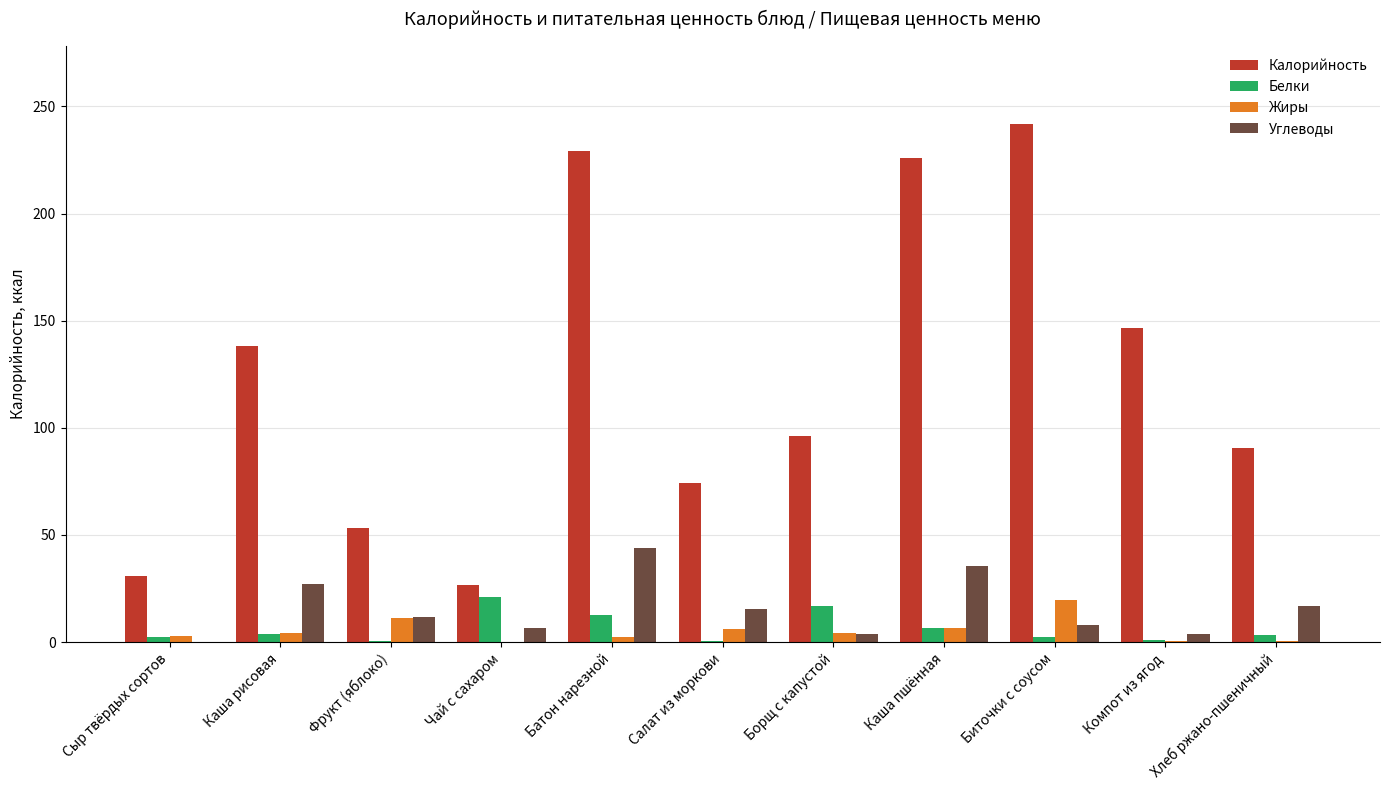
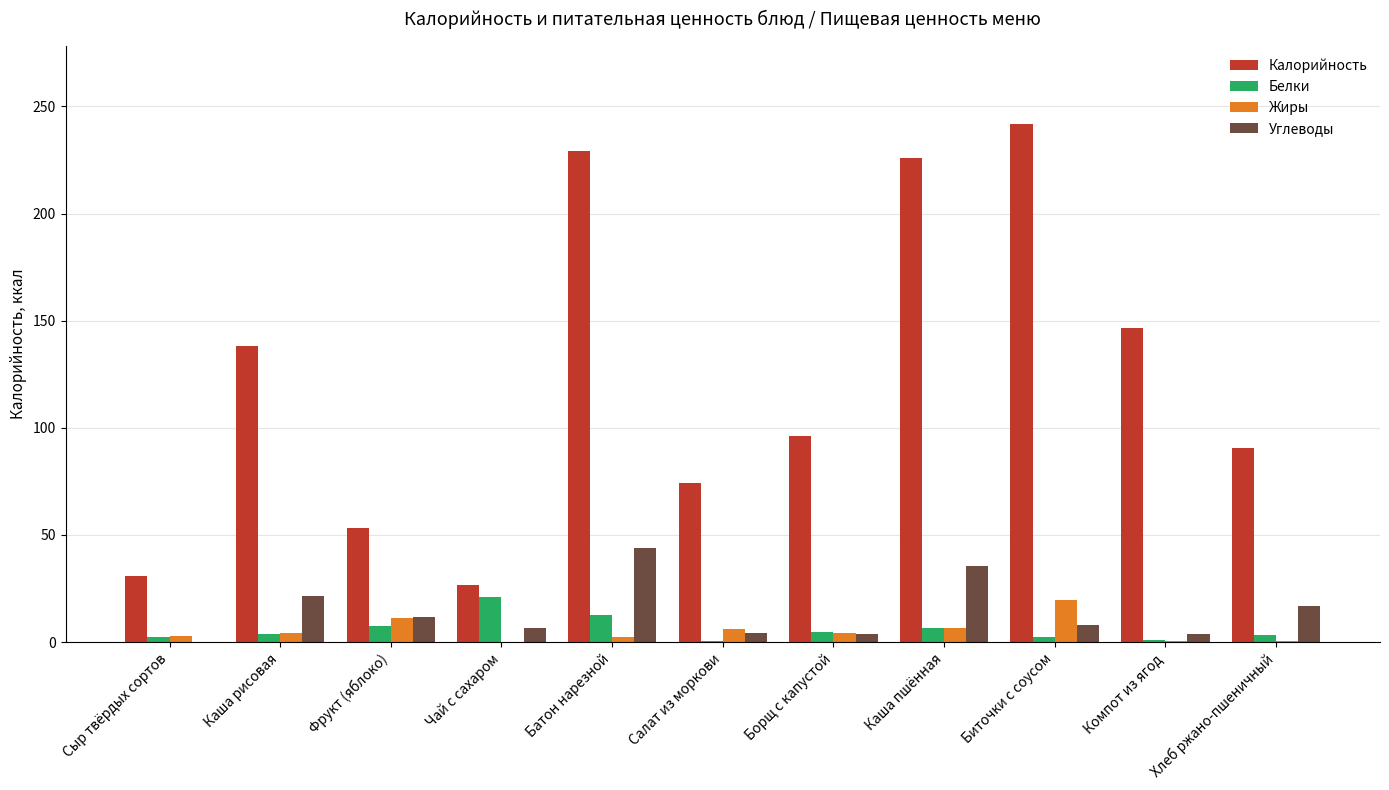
  {
    "Калорийность": {
      "Сыр твёрдых сортов": 31,
      "Каша рисовая": 138,
      "Фрукт (яблоко)": 53,
      "Чай с сахаром": 27,
      "Батон нарезной": 229,
      "Салат из моркови": 74,
      "Борщ с капустой": 96,
      "Каша пшённая": 226,
      "Биточки с соусом": 242,
      "Компот из ягод": 147,
      "Хлеб ржано-пшеничный": 91
    },
    "Белки": {
      "Сыр твёрдых сортов": 2,
      "Каша рисовая": 4,
-     "Фрукт (яблоко)": 1,
+     "Фрукт (яблоко)": 8,
      "Чай с сахаром": 21,
      "Батон нарезной": 13,
-     "Борщ с капустой": 17,
+     "Борщ с капустой": 5,
      "Каша пшённая": 6,
      "Биточки с соусом": 2,
      "Хлеб ржано-пшеничный": 3
    },
    "Жиры": {
      "Сыр твёрдых сортов": 3,
      "Каша рисовая": 4,
      "Фрукт (яблоко)": 11,
      "Чай с сахаром": 0,
      "Батон нарезной": 2,
      "Салат из моркови": 6,
      "Борщ с капустой": 4,
      "Каша пшённая": 7,
      "Биточки с соусом": 20
    },
    "Углеводы": {
      "Сыр твёрдых сортов": 0,
-     "Каша рисовая": 27,
+     "Каша рисовая": 22,
      "Фрукт (яблоко)": 12,
      "Чай с сахаром": 6,
      "Батон нарезной": 44,
-     "Салат из моркови": 16,
+     "Салат из моркови": 4,
      "Борщ с капустой": 4,
      "Каша пшённая": 36,
      "Биточки с соусом": 8,
      "Компот из ягод": 4,
      "Хлеб ржано-пшеничный": 17
    }
  }
